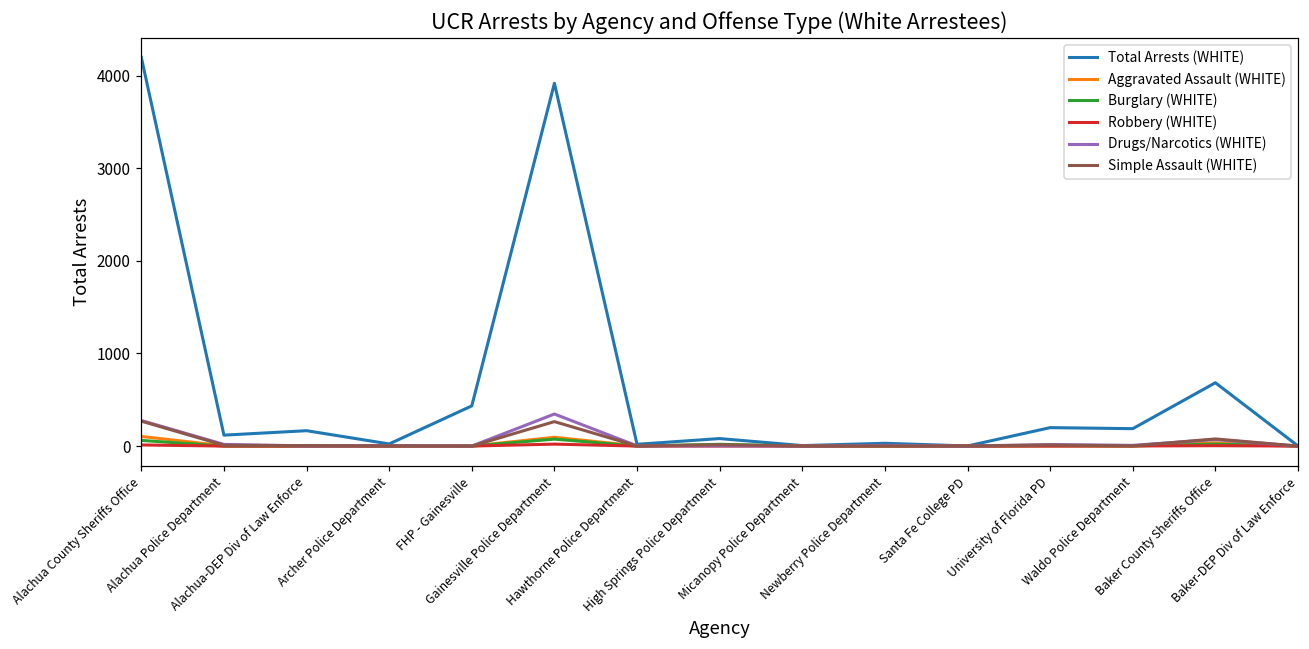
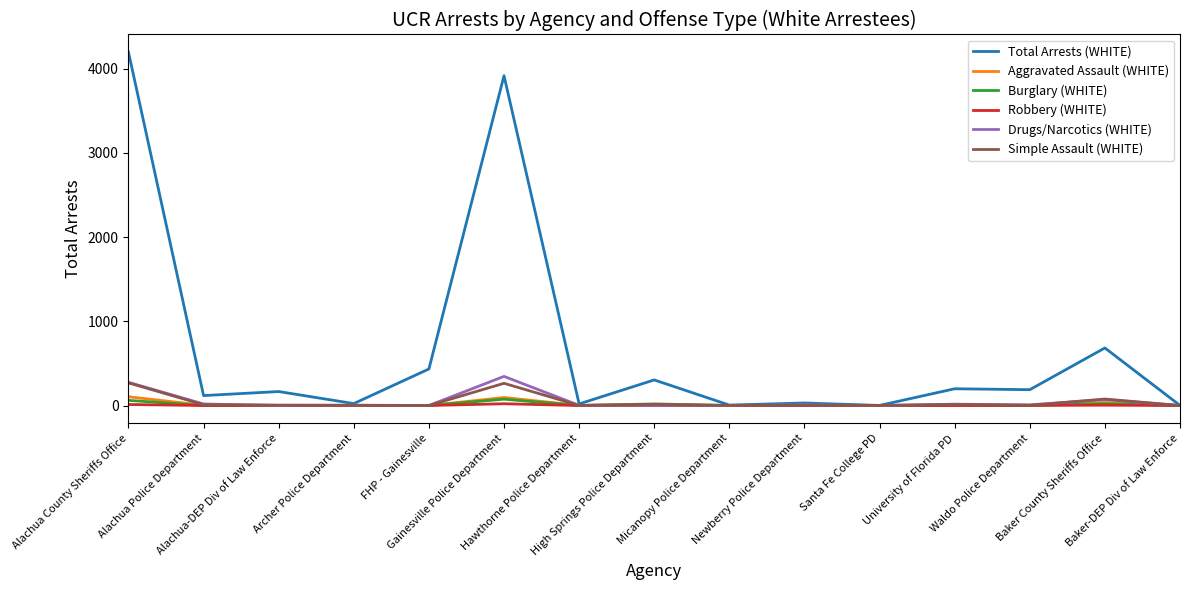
  {
    "Total Arrests (WHITE)": {
      "Alachua County Sheriffs Office": 4200,
      "Alachua Police Department": 100,
      "Alachua-DEP Div of Law Enforce": 200,
      "FHP - Gainesville": 400,
      "Gainesville Police Department": 3900,
-     "High Springs Police Department": 100,
+     "High Springs Police Department": 300,
      "University of Florida PD": 200,
      "Waldo Police Department": 200,
      "Baker County Sheriffs Office": 700
    },
    "Aggravated Assault (WHITE)": {
      "Alachua County Sheriffs Office": 100
    },
    "Burglary (WHITE)": {
      "Alachua County Sheriffs Office": 100
    },
    "Robbery (WHITE)": {
      "Alachua County Sheriffs Office": 0,
      "Gainesville Police Department": 0
    },
    "Drugs/Narcotics (WHITE)": {
      "Gainesville Police Department": 300
    },
    "Simple Assault (WHITE)": {
      "Gainesville Police Department": 300
    }
  }
